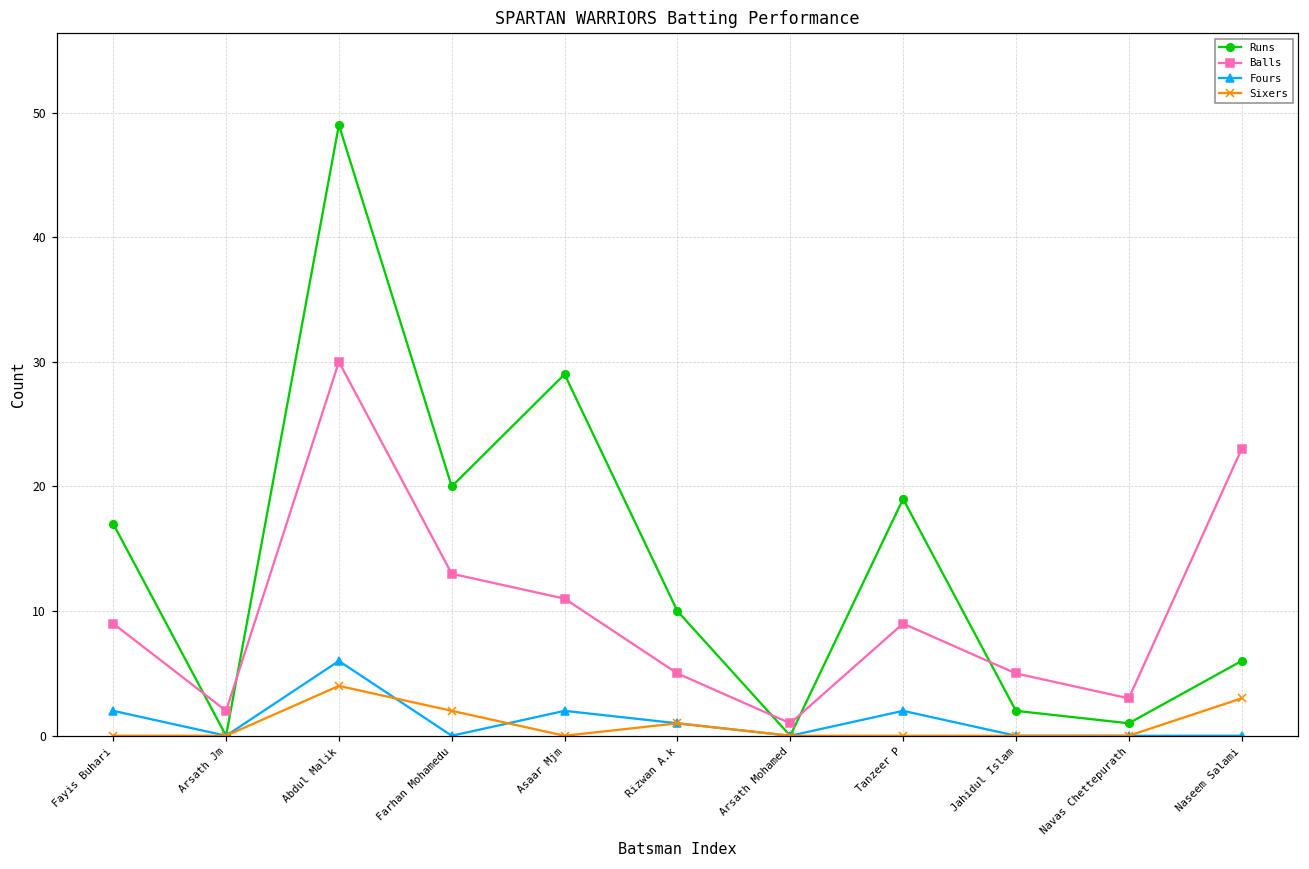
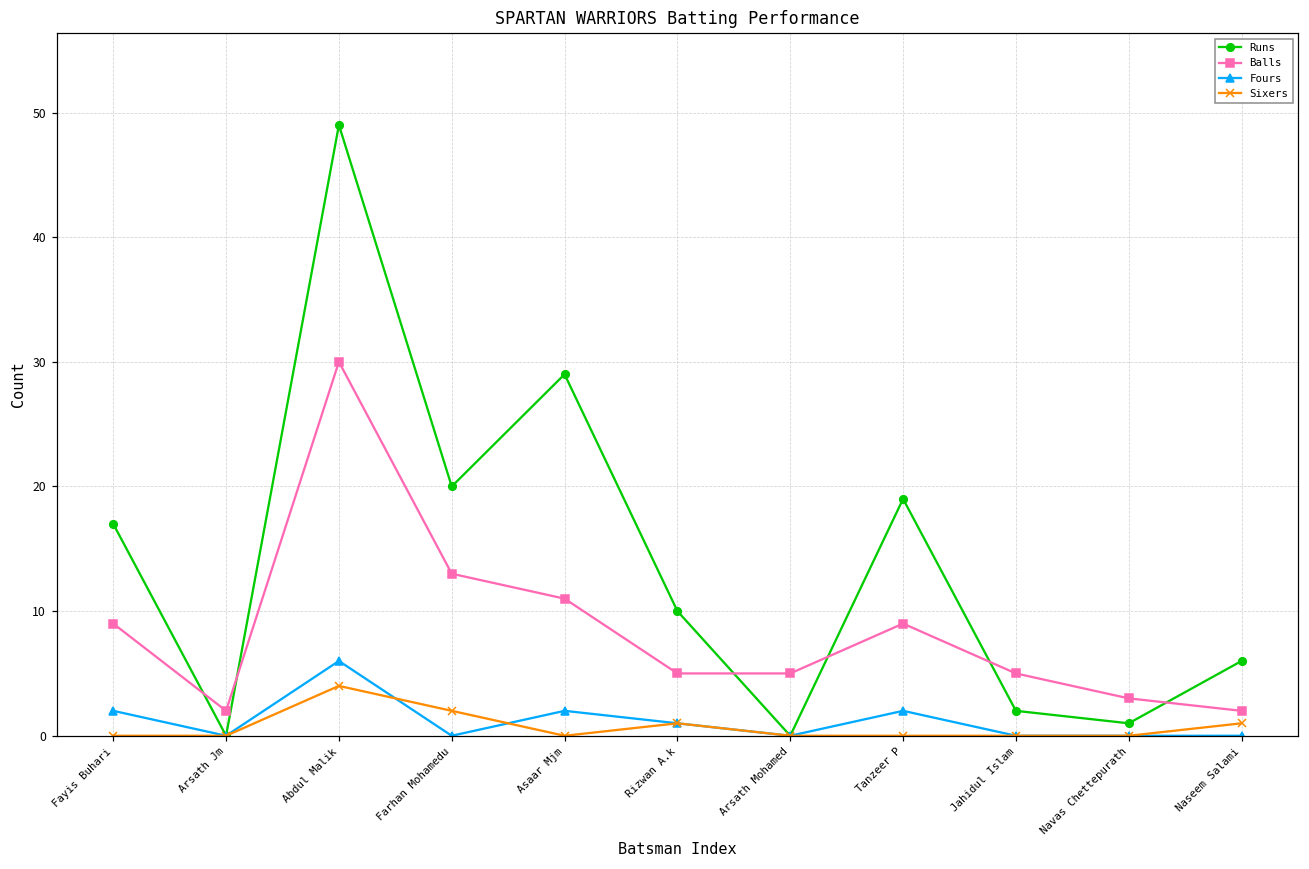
  {
    "Runs": {
      "Fayis Buhari": 17,
      "Abdul Malik": 49,
      "Farhan Mohamedu": 20,
      "Asaar Mjm": 29,
      "Rizwan A.k": 10,
      "Tanzeer P": 19,
      "Jahidul Islam": 2,
      "Navas Chettepurath": 1,
      "Naseem Salami": 6
    },
    "Balls": {
      "Fayis Buhari": 9,
      "Arsath Jm": 2,
      "Abdul Malik": 30,
      "Farhan Mohamedu": 13,
      "Asaar Mjm": 11,
      "Rizwan A.k": 5,
-     "Arsath Mohamed": 1,
+     "Arsath Mohamed": 5,
      "Tanzeer P": 9,
      "Jahidul Islam": 5,
      "Navas Chettepurath": 3,
-     "Naseem Salami": 23
+     "Naseem Salami": 2
    },
    "Fours": {
      "Fayis Buhari": 2,
      "Abdul Malik": 6,
      "Farhan Mohamedu": 0,
      "Asaar Mjm": 2,
      "Tanzeer P": 2,
      "Naseem Salami": 0
    },
    "Sixers": {
      "Fayis Buhari": 0,
      "Abdul Malik": 4,
      "Farhan Mohamedu": 2,
      "Asaar Mjm": 0,
      "Tanzeer P": 0,
-     "Naseem Salami": 3
+     "Naseem Salami": 1
    }
  }
